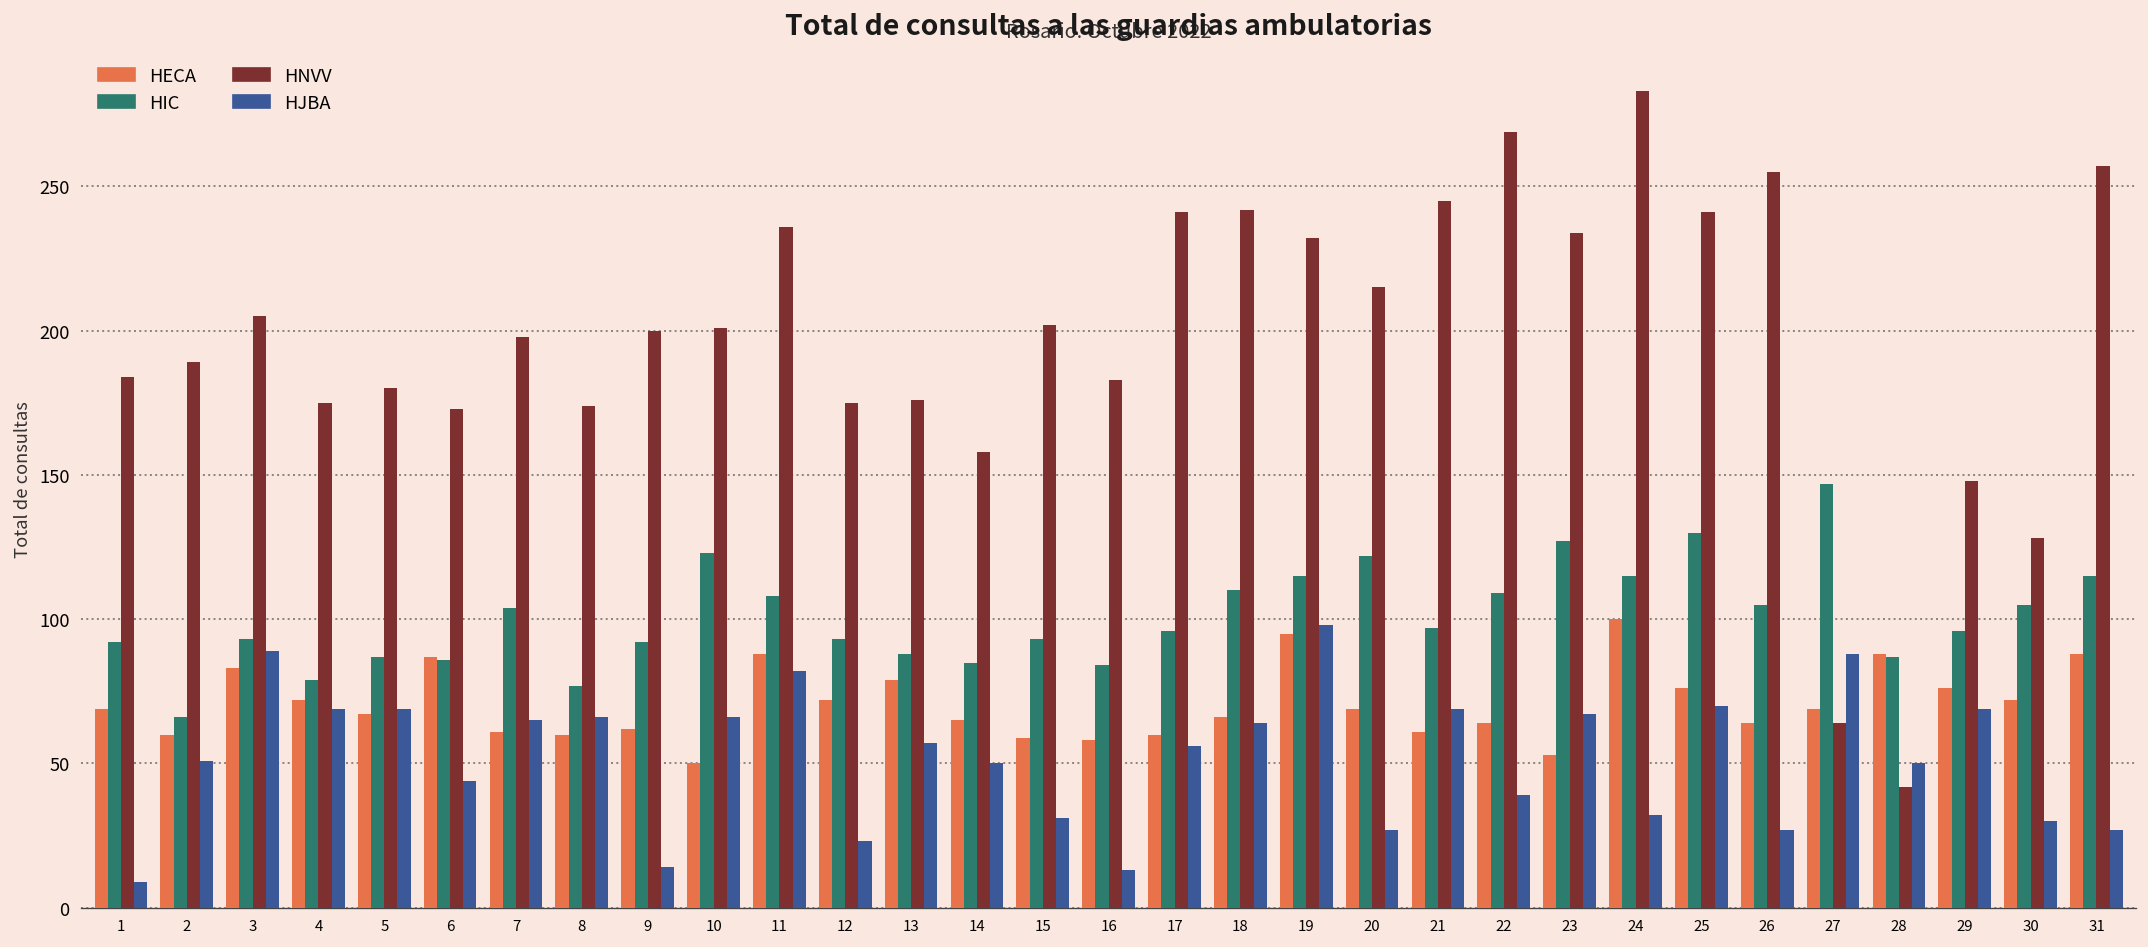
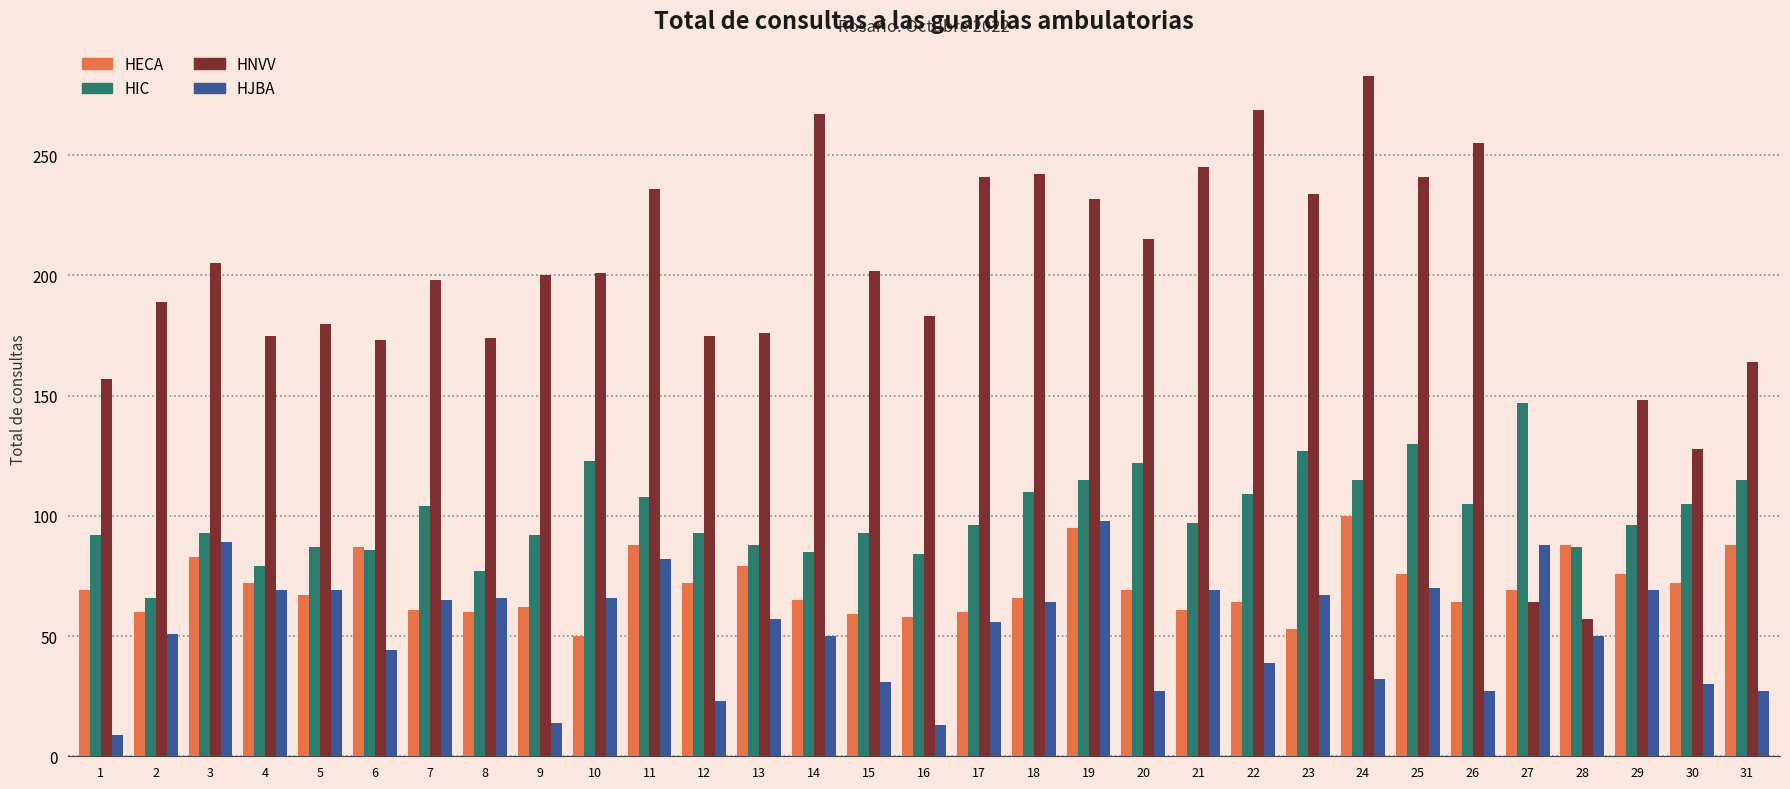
  {
    "HECA": {
      "1": 69,
      "2": 60,
      "3": 83,
      "4": 72,
      "5": 67,
      "6": 87,
      "7": 61,
      "8": 60,
      "9": 62,
      "10": 50,
      "11": 88,
      "12": 72,
      "13": 79,
      "14": 65,
      "15": 59,
      "16": 58,
      "17": 60,
      "18": 66,
      "19": 95,
      "20": 69,
      "21": 61,
      "22": 64,
      "23": 53,
      "24": 100,
      "25": 76,
      "26": 64,
      "27": 69,
      "28": 88,
      "29": 76,
      "30": 72,
      "31": 88
    },
    "HNVV": {
-     "1": 184,
+     "1": 157,
      "2": 189,
      "3": 205,
      "4": 175,
      "5": 180,
      "6": 173,
      "7": 198,
      "8": 174,
      "9": 200,
      "10": 201,
      "11": 236,
      "12": 175,
      "13": 176,
-     "14": 158,
+     "14": 267,
      "15": 202,
      "16": 183,
      "17": 241,
      "18": 242,
      "19": 232,
      "20": 215,
      "21": 245,
      "22": 269,
      "23": 234,
      "24": 283,
      "25": 241,
      "26": 255,
      "27": 64,
-     "28": 42,
+     "28": 57,
      "29": 148,
      "30": 128,
-     "31": 257
+     "31": 164
    }
  }
